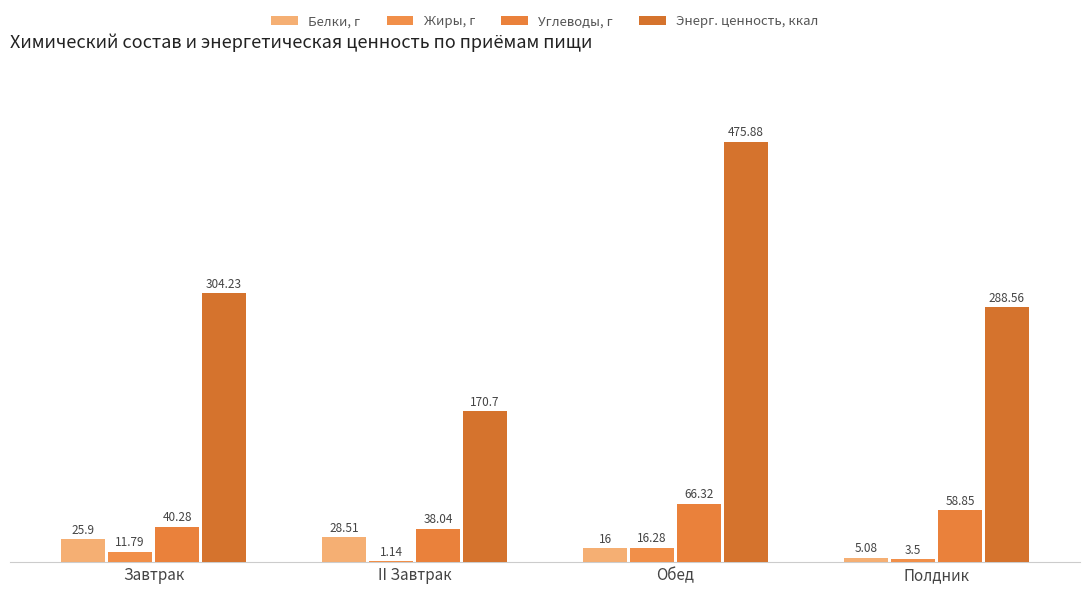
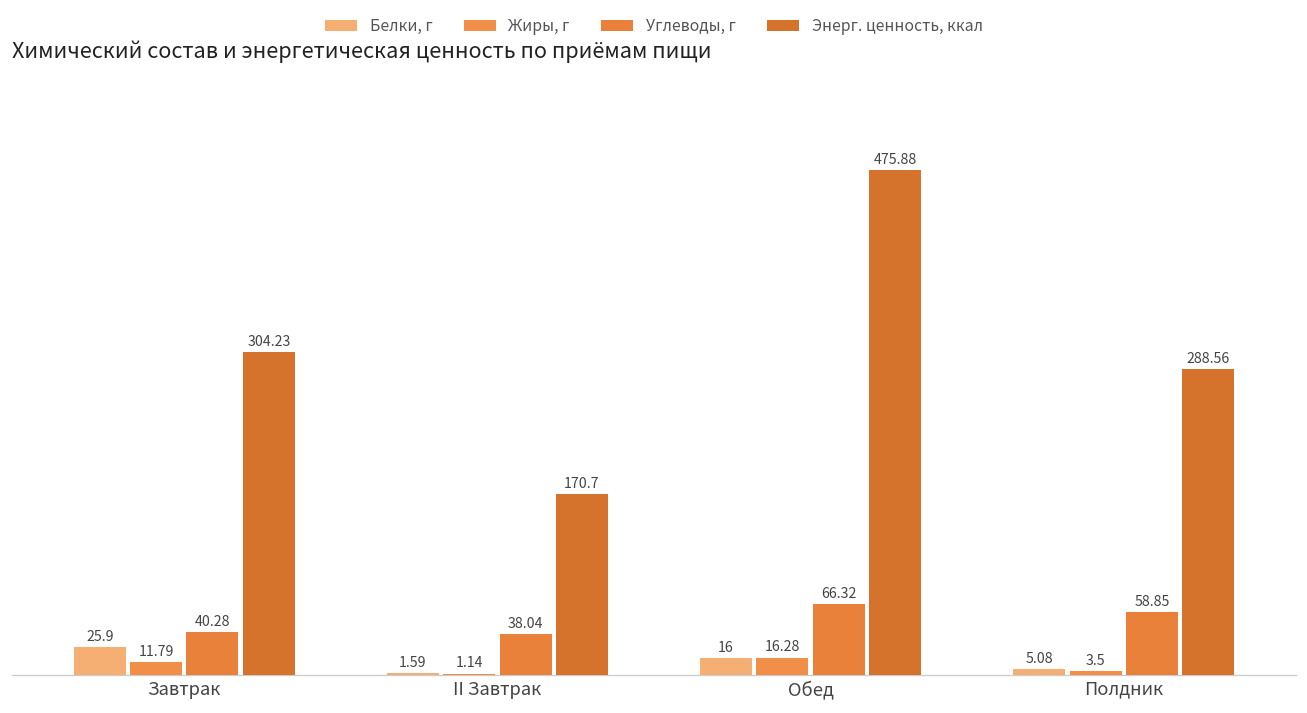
  {
    "Белки, г": {
      "Завтрак": 25.9,
-     "II Завтрак": 28.51,
+     "II Завтрак": 1.59,
      "Обед": 16,
      "Полдник": 5.08
    }
  }
